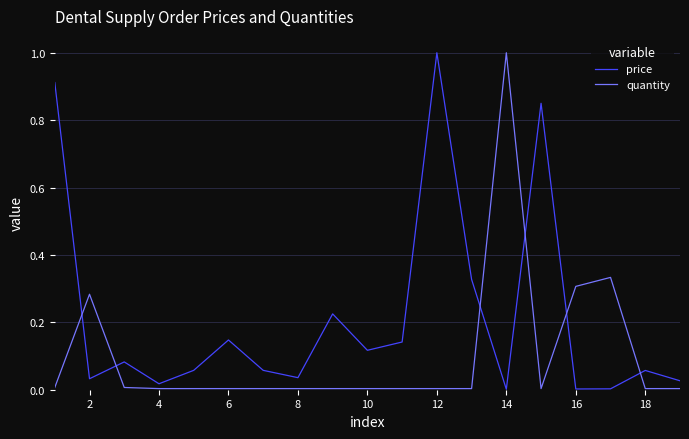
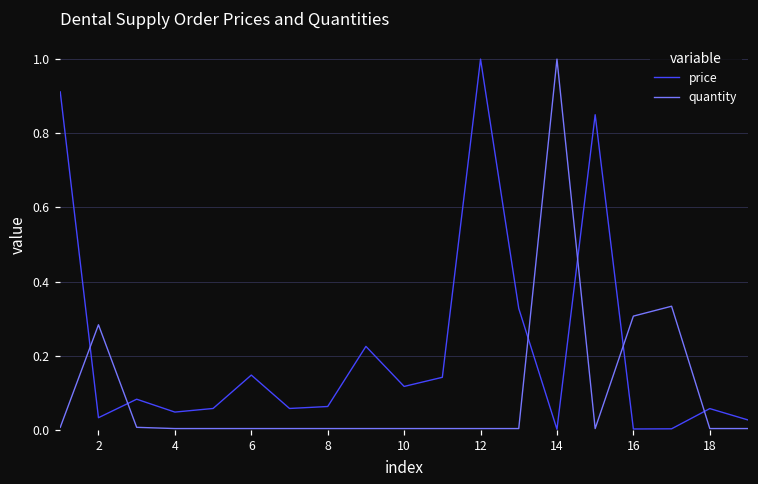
  {
    "price": {
      "2": 0.03,
-     "4": 0.02,
+     "4": 0.05,
      "6": 0.15,
-     "8": 0.04,
+     "8": 0.06,
      "10": 0.12,
      "12": 1.00,
      "14": 0.00,
      "16": 0.00,
      "18": 0.06
    },
    "quantity": {
      "2": 0.28,
      "4": 0.00,
      "6": 0.00,
      "8": 0.00,
      "10": 0.00,
      "12": 0.00,
      "14": 1.00,
      "16": 0.31,
      "18": 0.00
    }
  }
